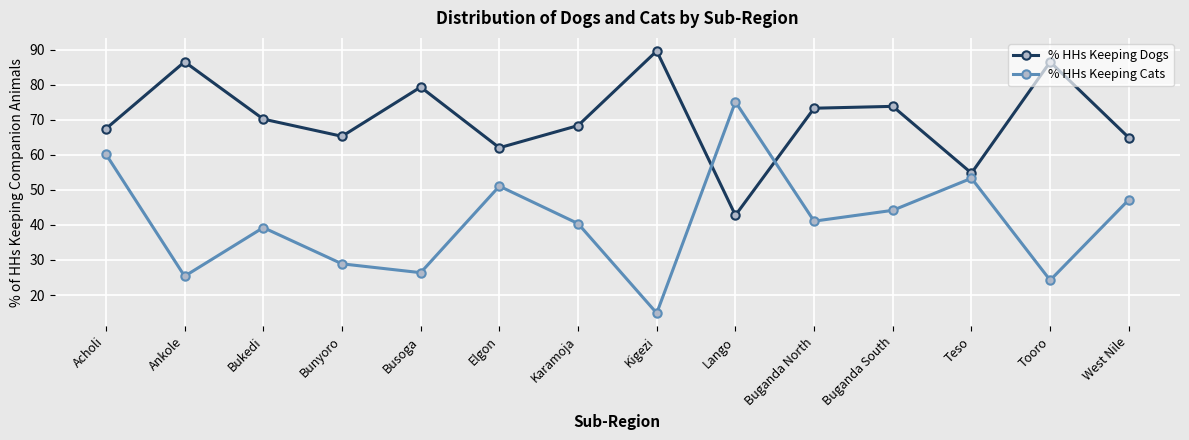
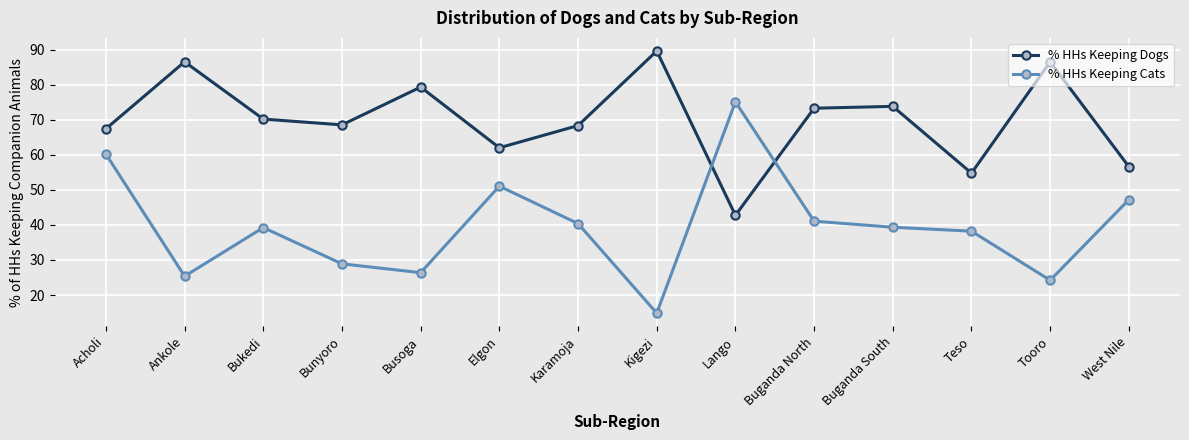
  {
    "% HHs Keeping Dogs": {
      "Acholi": 67,
      "Ankole": 87,
      "Bukedi": 70,
-     "Bunyoro": 65,
+     "Bunyoro": 69,
      "Busoga": 79,
      "Elgon": 62,
      "Karamoja": 68,
      "Kigezi": 90,
      "Lango": 43,
      "Buganda North": 73,
      "Buganda South": 74,
      "Teso": 55,
-     "West Nile": 65
+     "West Nile": 57
    },
    "% HHs Keeping Cats": {
      "Acholi": 60,
      "Ankole": 25,
      "Bukedi": 39,
      "Bunyoro": 29,
      "Busoga": 26,
      "Elgon": 51,
      "Karamoja": 40,
      "Kigezi": 15,
      "Lango": 75,
      "Buganda North": 41,
-     "Buganda South": 44,
-     "Teso": 53,
+     "Buganda South": 39,
+     "Teso": 38,
      "Tooro": 24,
      "West Nile": 47
    }
  }
